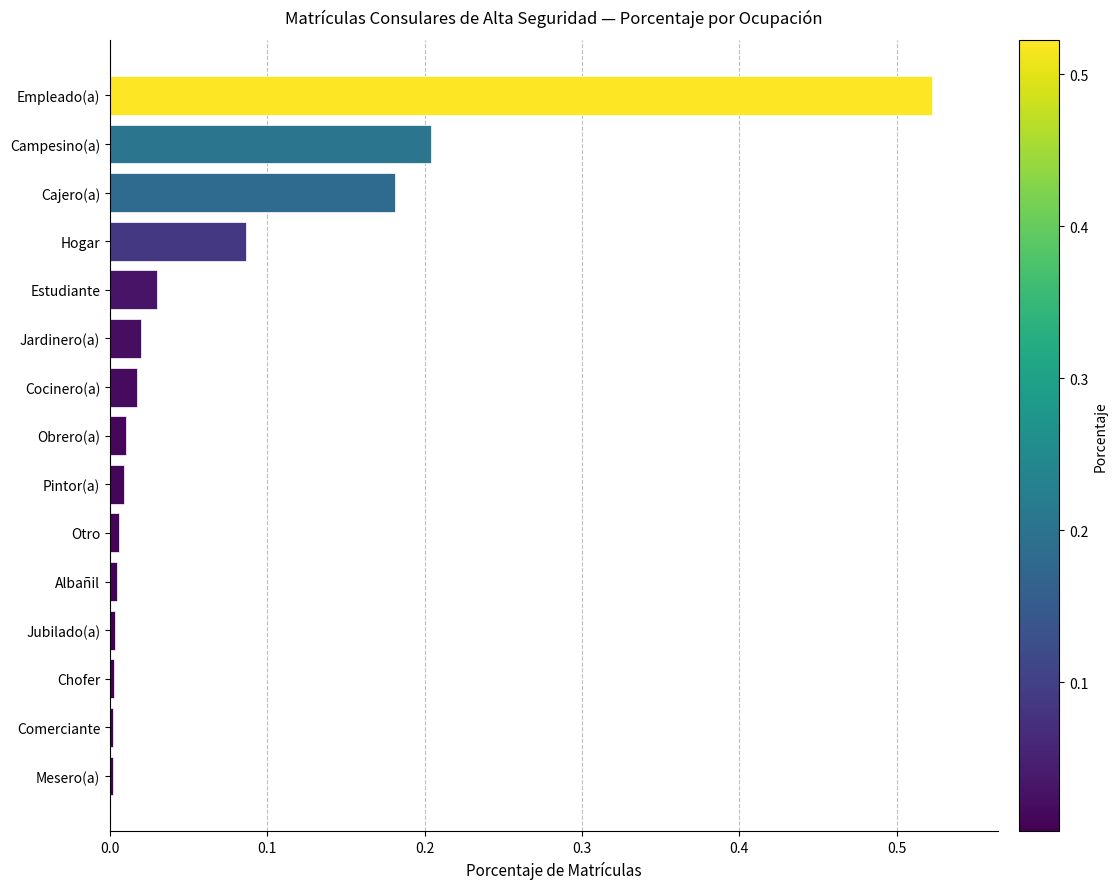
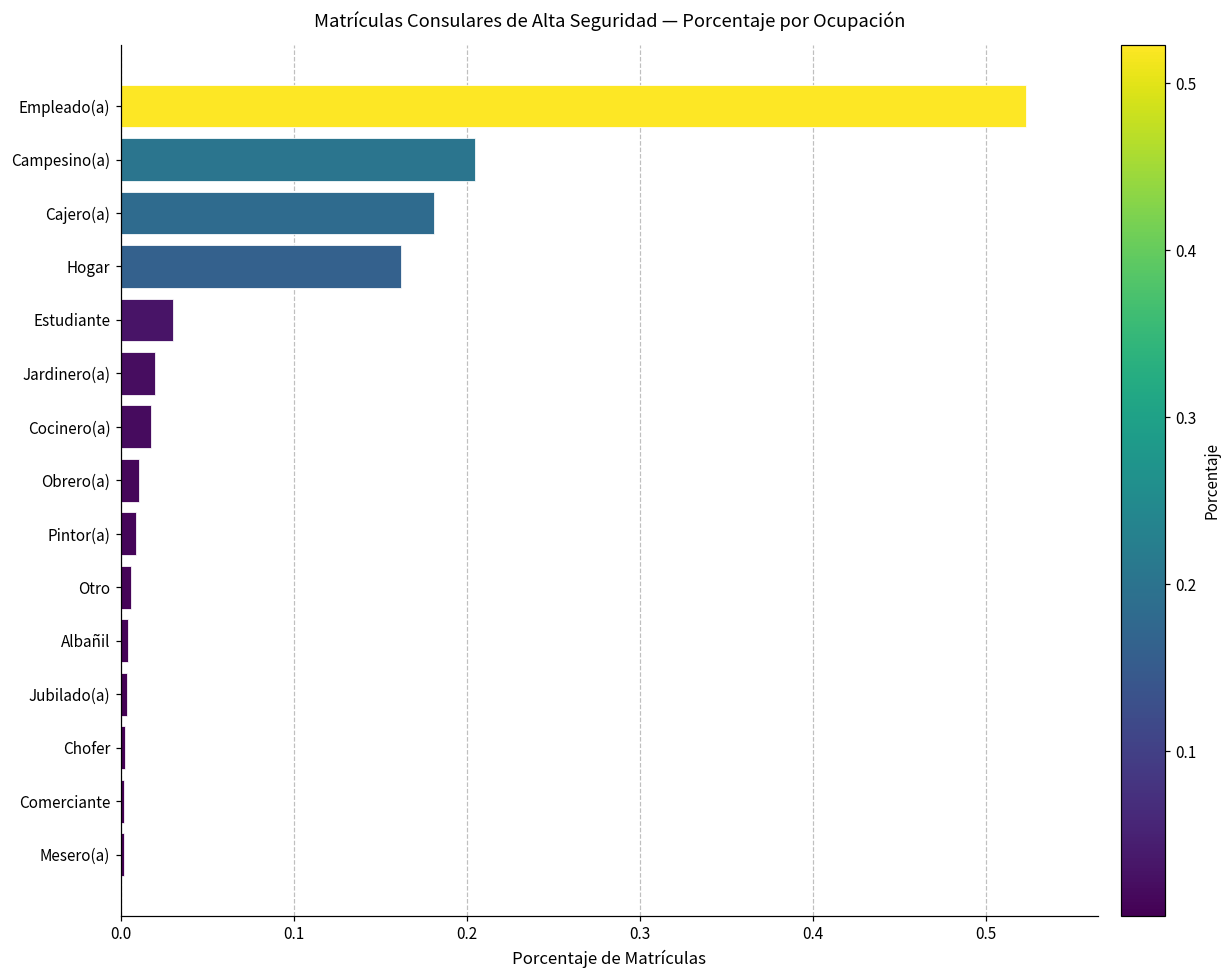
  {
    "Empleado(a)": 0.523,
    "Campesino(a)": 0.204,
    "Cajero(a)": 0.181,
-   "Hogar": 0.087,
+   "Hogar": 0.162,
    "Estudiante": 0.030,
    "Jardinero(a)": 0.020,
    "Cocinero(a)": 0.017,
    "Obrero(a)": 0.010,
    "Pintor(a)": 0.009,
    "Otro": 0.006,
    "Albañil": 0.004,
    "Jubilado(a)": 0.003,
    "Chofer": 0.002,
    "Comerciante": 0.002,
    "Mesero(a)": 0.002
  }
